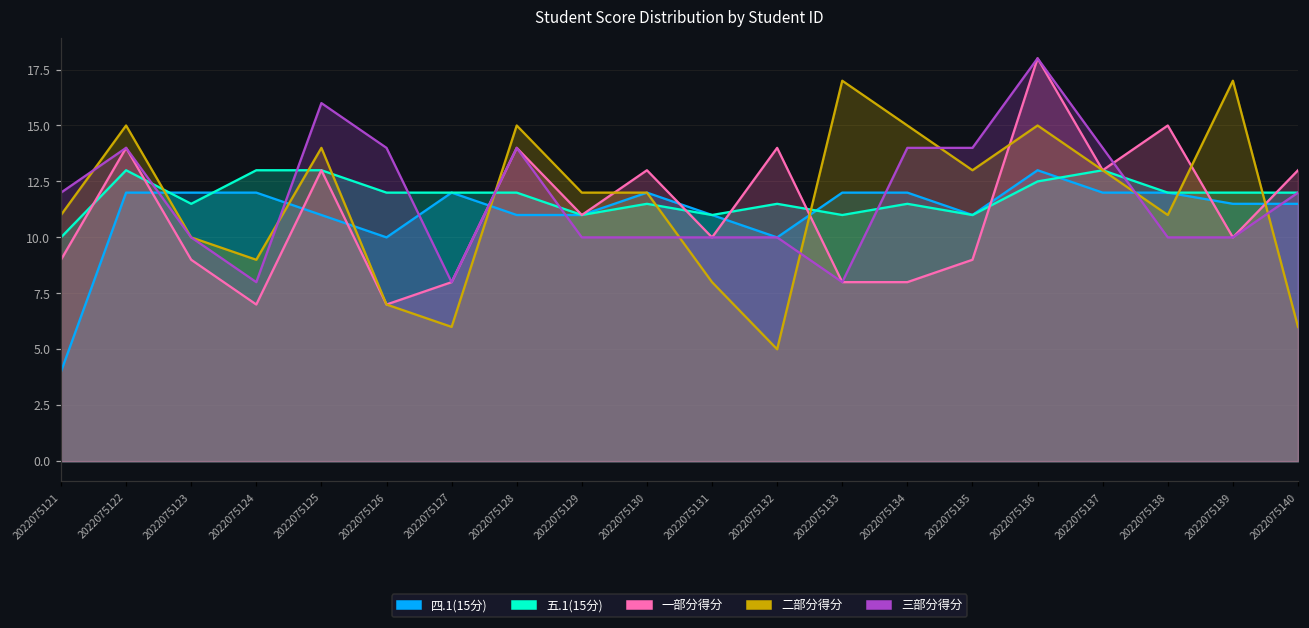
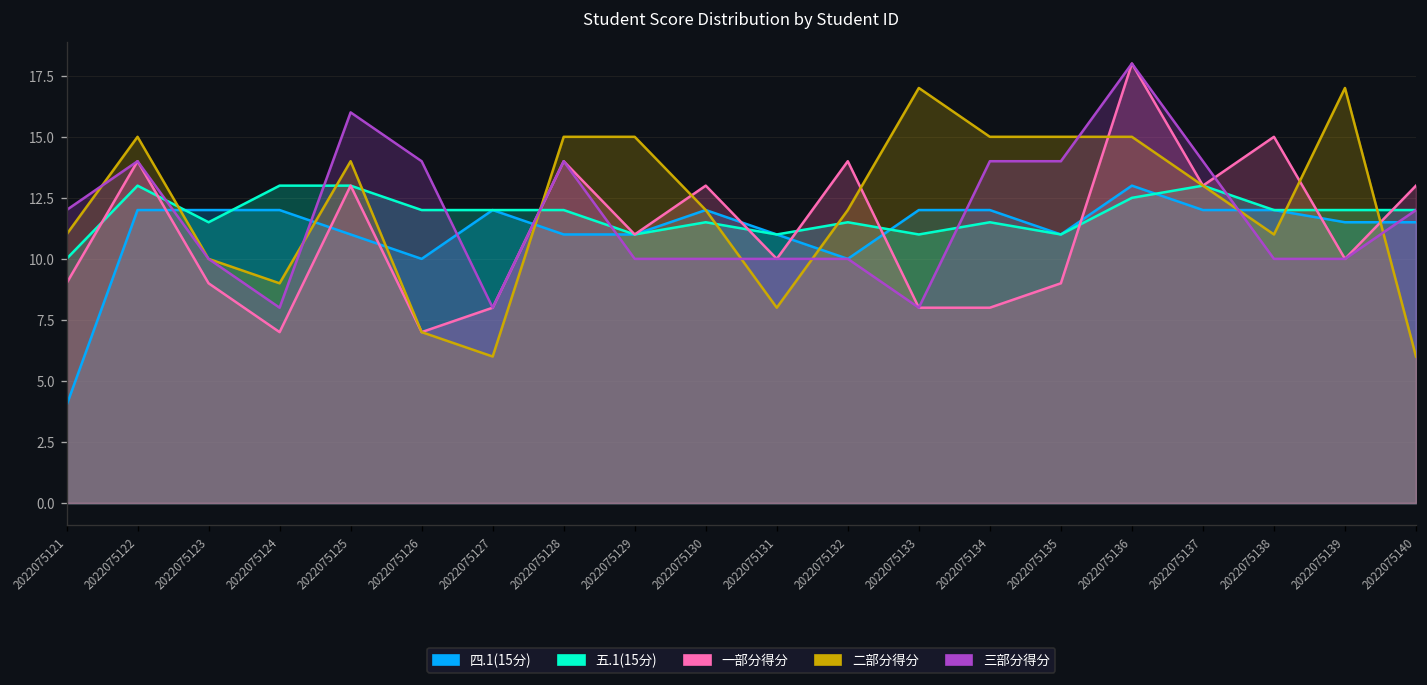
  {
    "二部分得分": {
      "2022075121": 11,
      "2022075122": 15,
      "2022075124": 9,
      "2022075125": 14,
      "2022075127": 6,
      "2022075128": 15,
-     "2022075129": 12,
+     "2022075129": 15,
      "2022075131": 8,
-     "2022075132": 5,
+     "2022075132": 12,
      "2022075133": 17,
      "2022075134": 15,
-     "2022075135": 13,
+     "2022075135": 15,
      "2022075136": 15,
      "2022075138": 11,
      "2022075139": 17,
      "2022075140": 6
    }
  }
